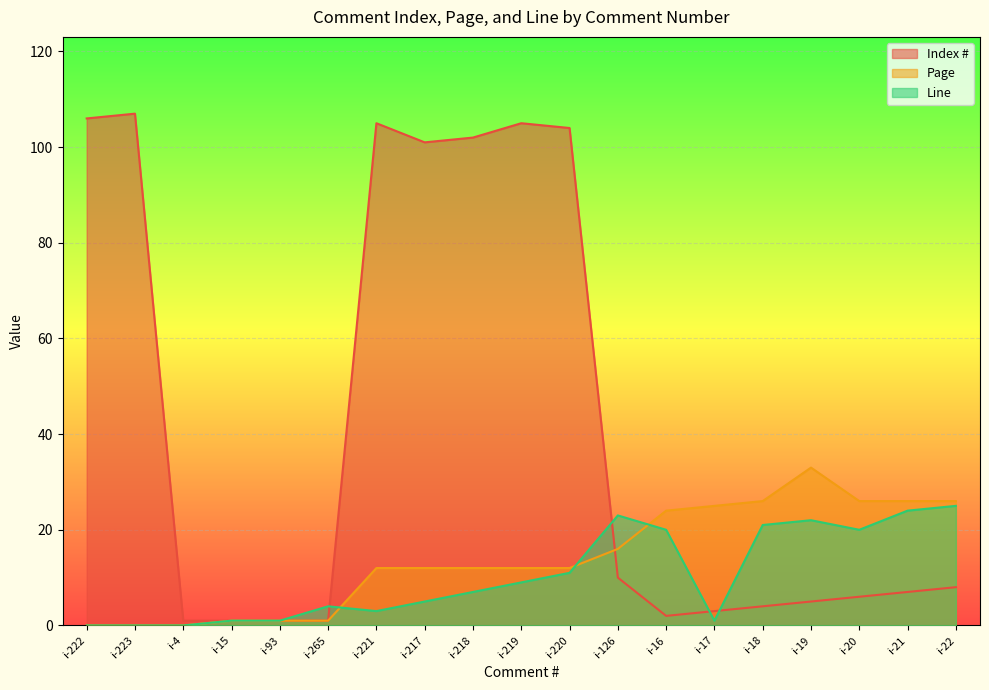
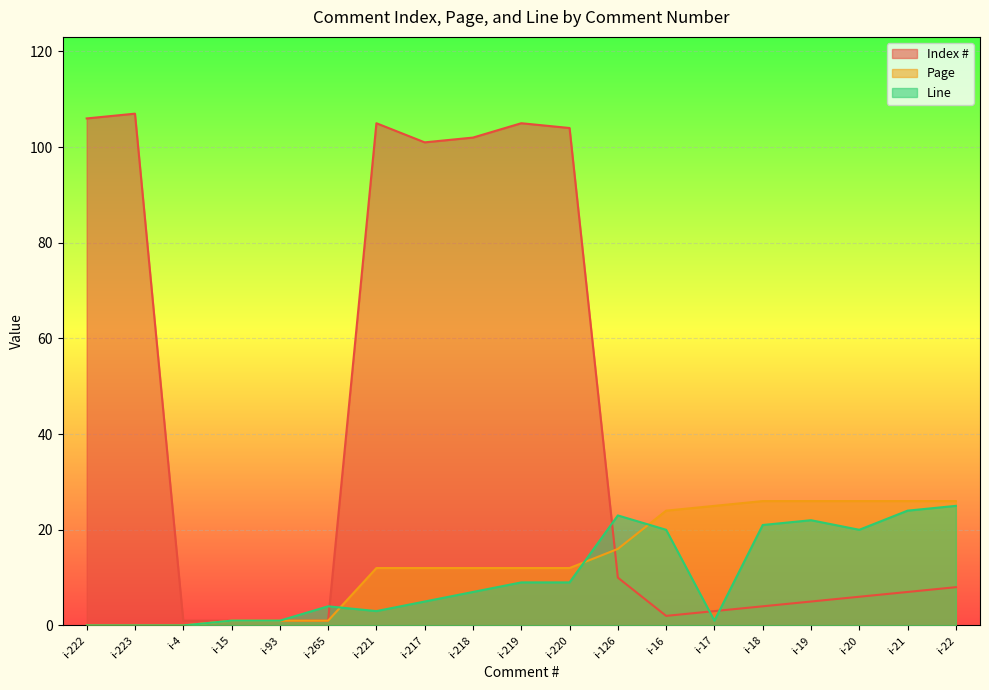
  {
    "Index #": {
      "i-222": 106,
      "i-223": 107,
      "i-4": 1,
      "i-221": 105,
      "i-217": 101,
      "i-218": 102,
      "i-219": 105,
      "i-220": 104,
      "i-126": 10,
      "i-16": 2,
      "i-17": 3,
      "i-18": 4,
      "i-19": 5,
      "i-20": 6,
      "i-21": 7,
      "i-22": 8
    },
    "Page": {
      "i-221": 12,
      "i-217": 12,
      "i-218": 12,
      "i-219": 12,
      "i-220": 12,
      "i-126": 16,
      "i-16": 24,
      "i-17": 25,
      "i-18": 26,
-     "i-19": 33,
+     "i-19": 26,
      "i-20": 26,
      "i-21": 26,
      "i-22": 26
    },
    "Line": {
      "i-265": 4,
      "i-221": 3,
      "i-217": 5,
      "i-218": 7,
      "i-219": 9,
-     "i-220": 11,
+     "i-220": 9,
      "i-126": 23,
      "i-16": 20,
      "i-17": 1,
      "i-18": 21,
      "i-19": 22,
      "i-20": 20,
      "i-21": 24,
      "i-22": 25
    }
  }
